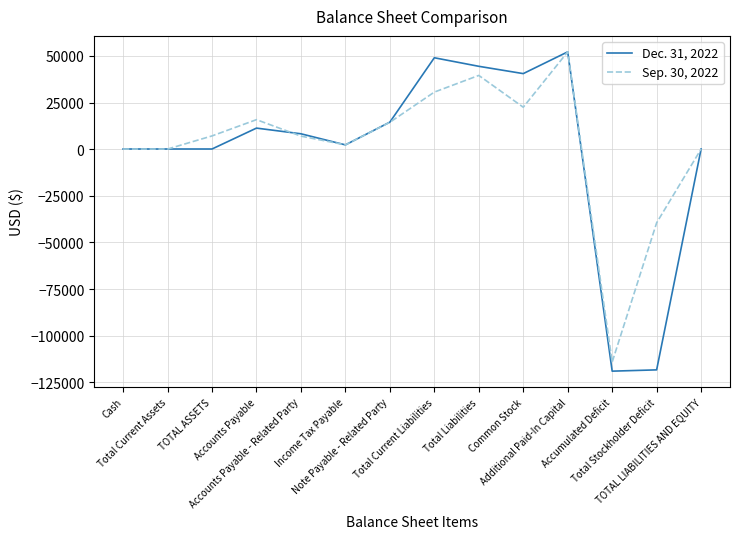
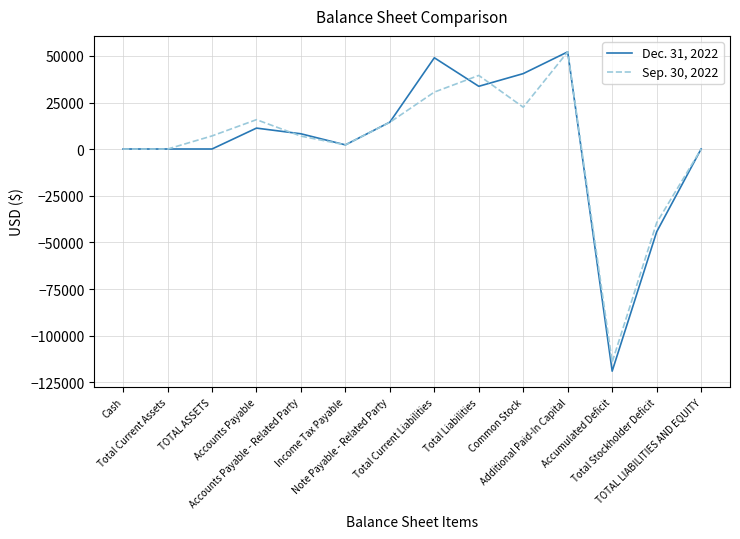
  {
    "Dec. 31, 2022": {
      "TOTAL ASSETS": 0,
      "Accounts Payable": 11000,
      "Total Current Liabilities": 49000,
-     "Total Liabilities": 44000,
+     "Total Liabilities": 34000,
      "Common Stock": 41000,
      "Accumulated Deficit": -119000,
-     "Total Stockholder Deficit": -118000
+     "Total Stockholder Deficit": -44000
    },
    "Sep. 30, 2022": {
      "TOTAL ASSETS": 7000,
      "Accounts Payable": 16000,
      "Total Current Liabilities": 31000,
      "Total Liabilities": 40000,
      "Common Stock": 23000,
      "Accumulated Deficit": -114000,
      "Total Stockholder Deficit": -39000
    }
  }
